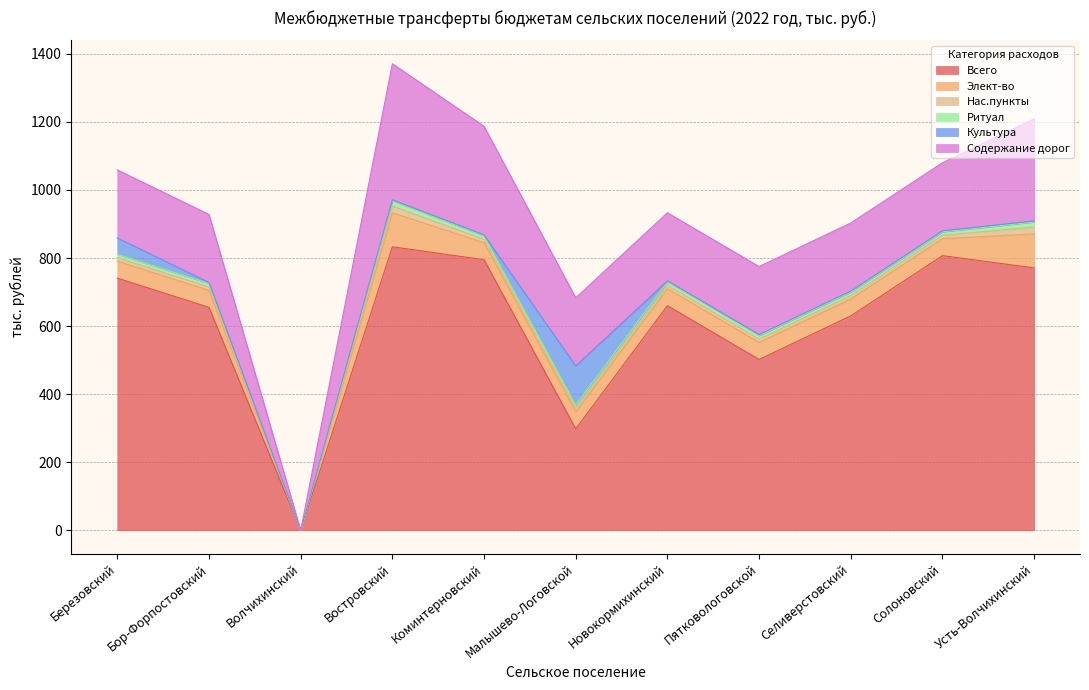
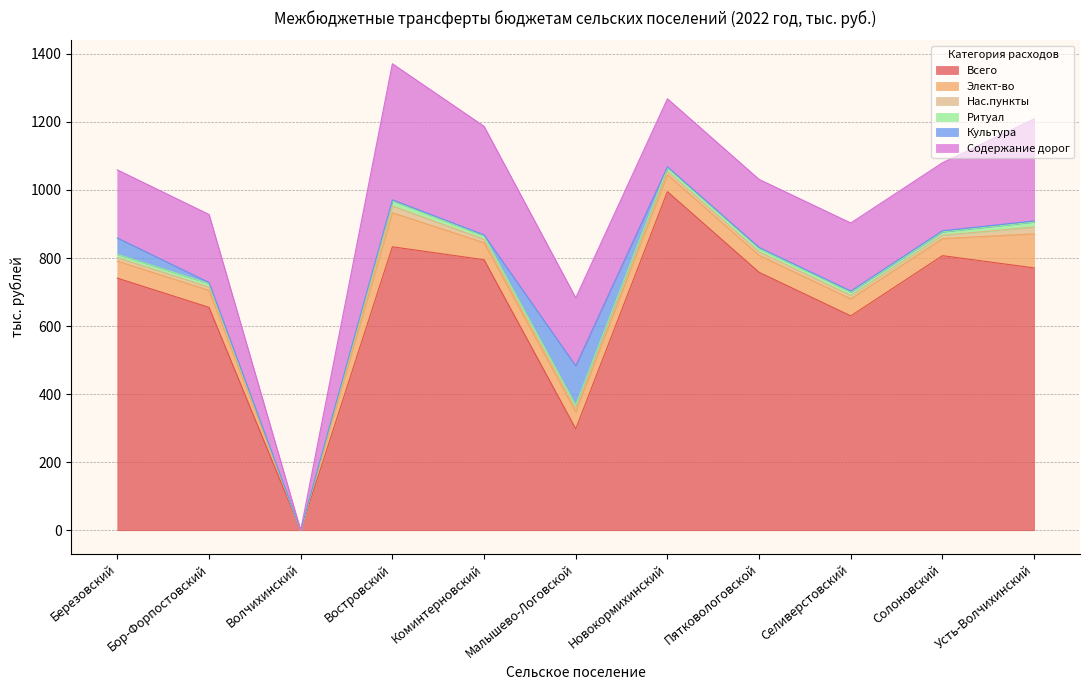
  {
    "Всего": {
      "Березовский": 740,
      "Бор-Форпостовский": 660,
      "Востровский": 830,
      "Коминтерновский": 800,
      "Малышево-Логовской": 300,
-     "Новокормихинский": 660,
-     "Пятковологовской": 500,
+     "Новокормихинский": 1000,
+     "Пятковологовской": 760,
      "Селиверстовский": 630,
      "Солоновский": 810,
      "Усть-Волчихинский": 770
    },
    "Ритуал": {
      "Березовский": 10,
      "Малышево-Логовской": 10
    },
    "Культура": {
      "Березовский": 50,
      "Малышево-Логовской": 120
    },
    "Содержание дорог": {
      "Березовский": 200,
      "Бор-Форпостовский": 200,
      "Востровский": 400,
      "Коминтерновский": 320,
      "Малышево-Логовской": 200,
      "Новокормихинский": 200,
      "Пятковологовской": 200,
      "Селиверстовский": 200,
      "Солоновский": 200
    }
  }
